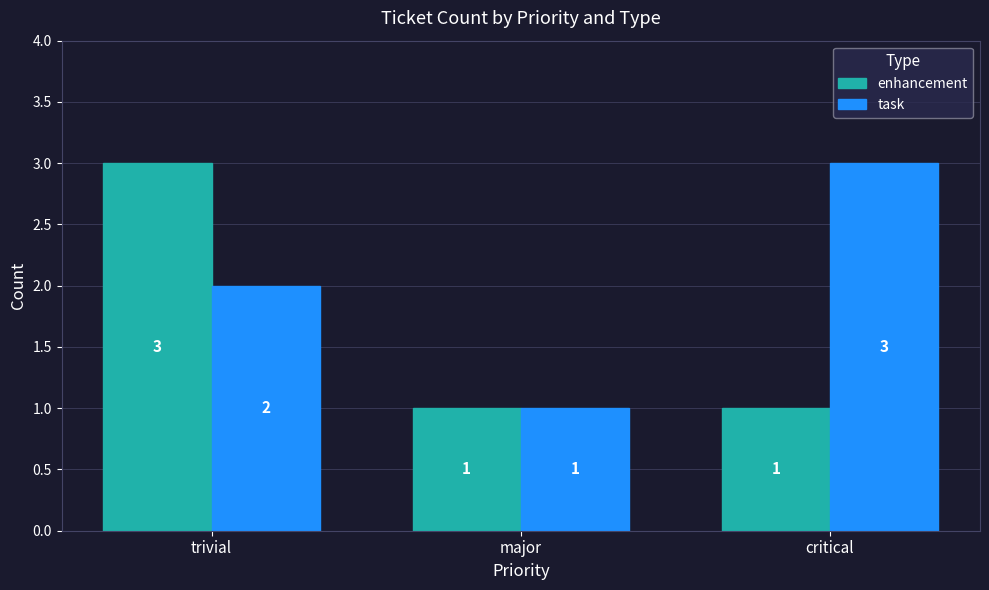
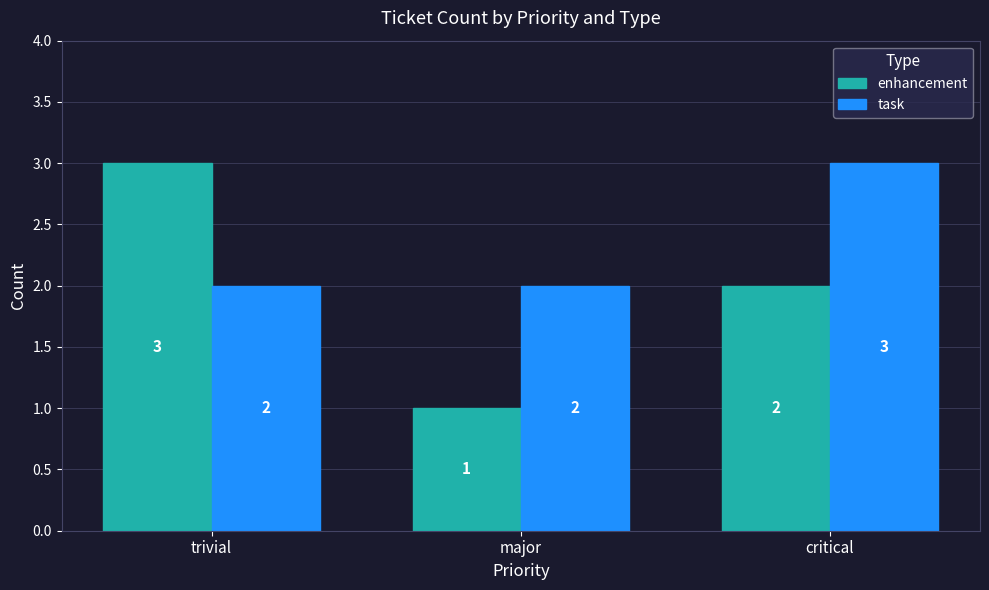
  {
    "enhancement": {
      "trivial": 3,
      "major": 1,
-     "critical": 1
+     "critical": 2
    },
    "task": {
      "trivial": 2,
-     "major": 1,
+     "major": 2,
      "critical": 3
    }
  }
